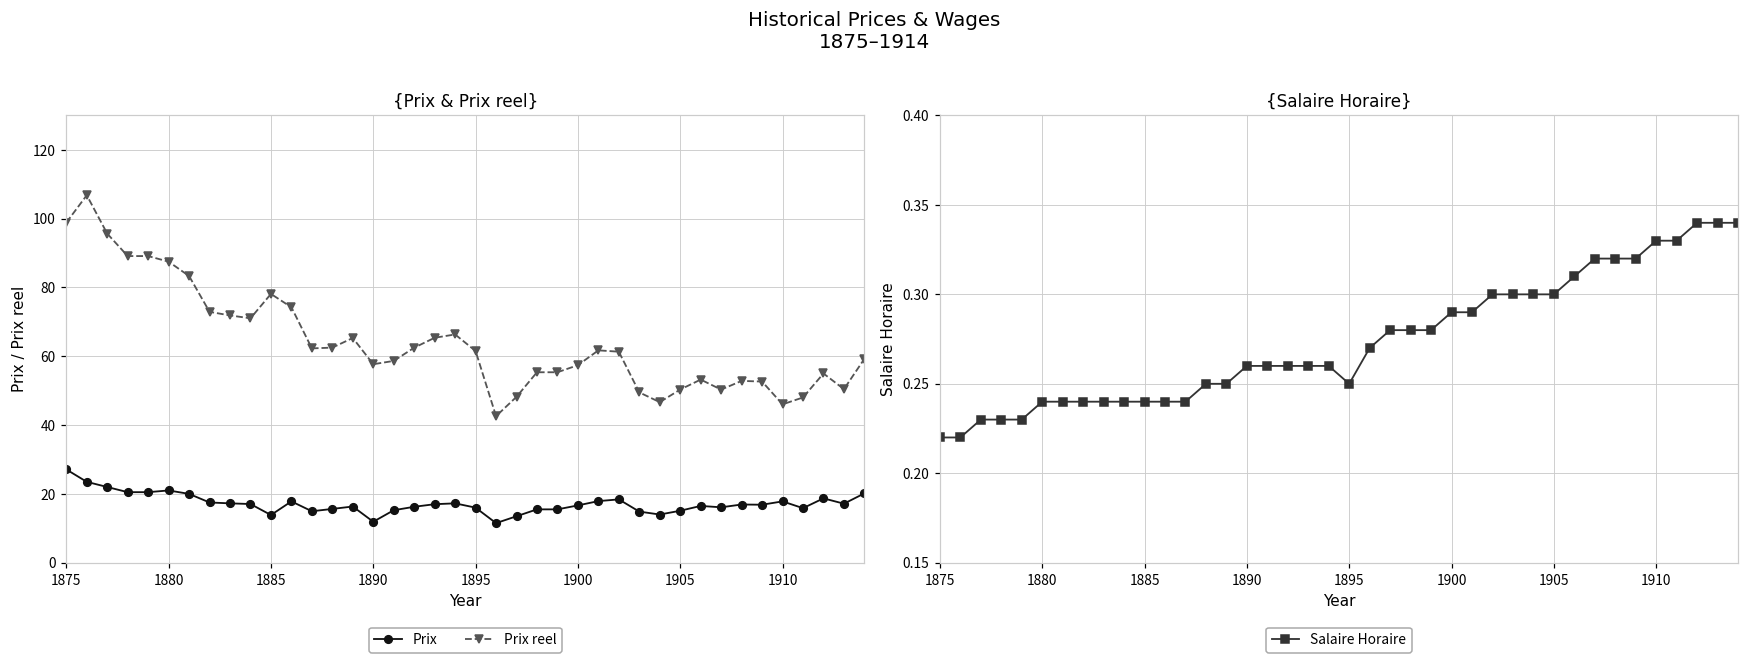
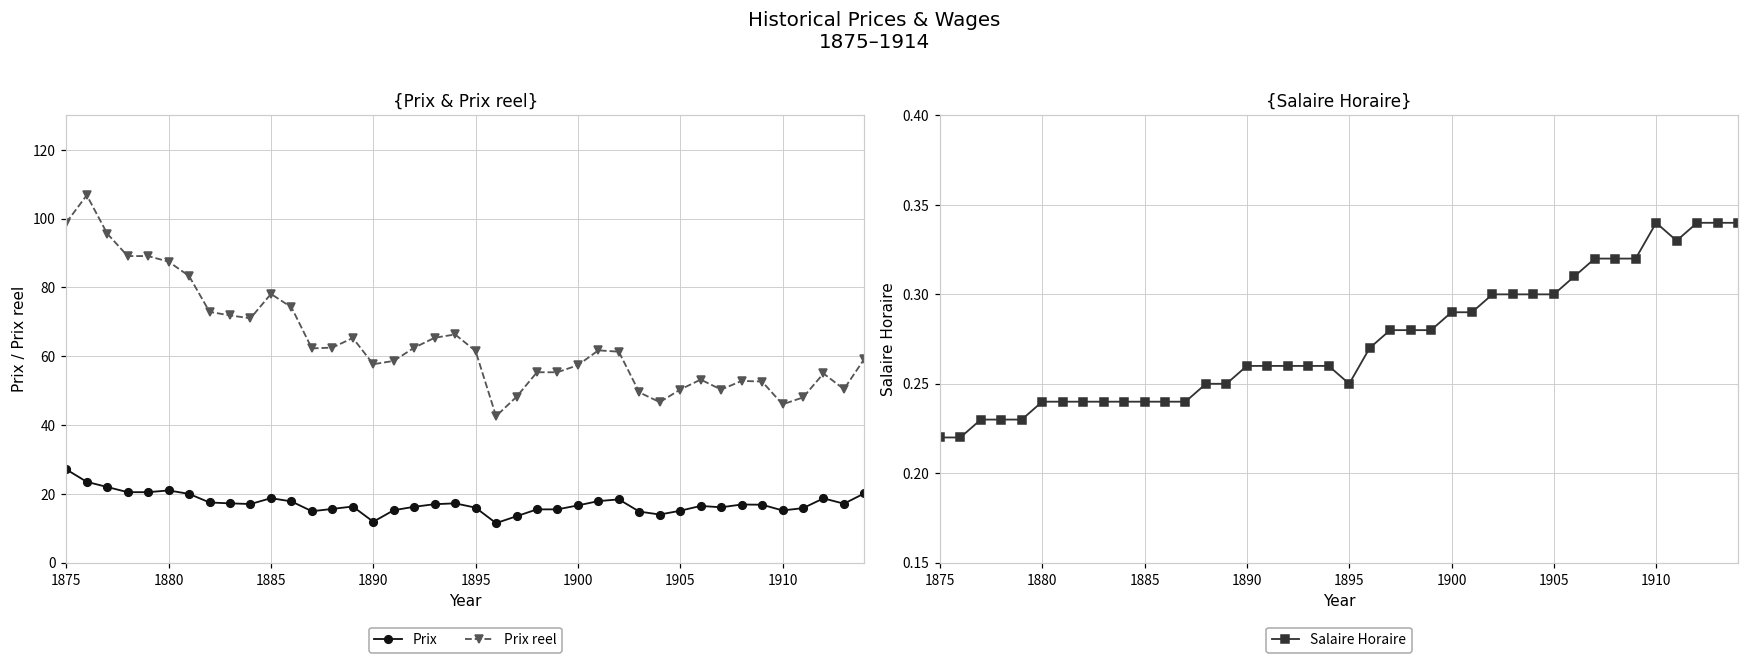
  {
    "{Prix & Prix reel}": {
      "Prix": {
        "1875": 27,
        "1880": 21,
-       "1885": 14,
+       "1885": 19,
        "1890": 12,
        "1895": 16,
        "1900": 17,
        "1905": 15,
-       "1910": 18
+       "1910": 15
      },
      "Prix reel": {
        "1875": 99,
        "1880": 88,
        "1885": 78,
        "1890": 58,
        "1895": 62,
        "1900": 57,
        "1905": 50,
        "1910": 46
      }
    },
    "{Salaire Horaire}": {
      "1875": 0.22,
      "1880": 0.24,
      "1885": 0.24,
      "1890": 0.26,
      "1895": 0.25,
      "1900": 0.29,
      "1905": 0.30,
-     "1910": 0.33
+     "1910": 0.34
    }
  }
